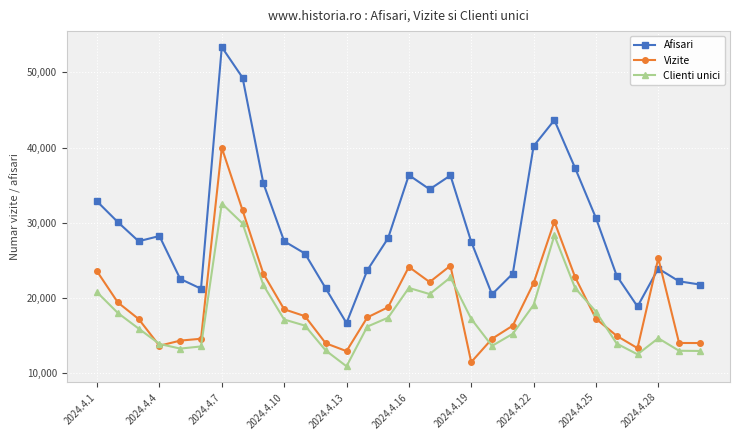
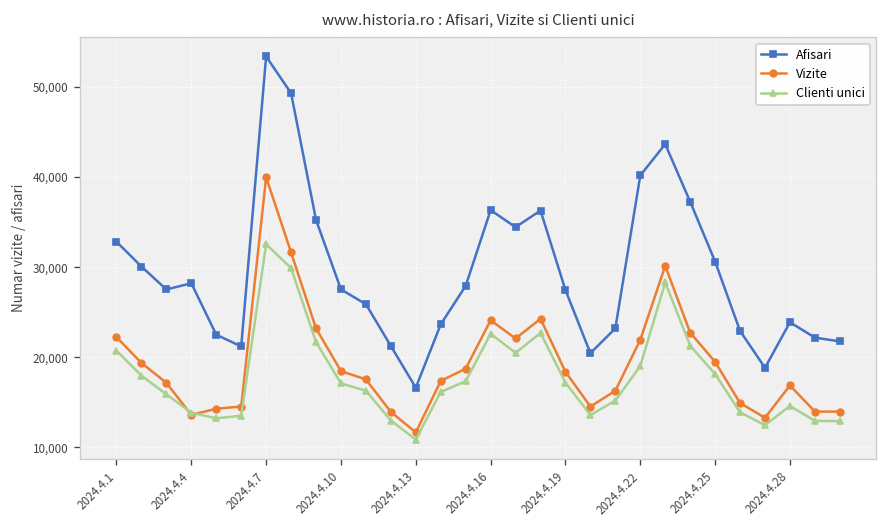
  {
    "Afisari": {
      "2024.4.1": "33,000",
      "2024.4.4": "28,000",
      "2024.4.7": "53,000",
      "2024.4.10": "28,000",
      "2024.4.13": "17,000",
      "2024.4.16": "36,000",
      "2024.4.19": "27,000",
      "2024.4.22": "40,000",
      "2024.4.25": "31,000",
      "2024.4.28": "24,000"
    },
    "Vizite": {
-     "2024.4.1": "24,000",
+     "2024.4.1": "22,000",
      "2024.4.7": "40,000",
      "2024.4.10": "18,000",
-     "2024.4.13": "13,000",
+     "2024.4.13": "12,000",
      "2024.4.16": "24,000",
-     "2024.4.19": "11,000",
+     "2024.4.19": "18,000",
      "2024.4.22": "22,000",
-     "2024.4.25": "17,000",
-     "2024.4.28": "25,000"
+     "2024.4.25": "19,000",
+     "2024.4.28": "17,000"
    },
    "Clienti unici": {
      "2024.4.1": "21,000",
      "2024.4.7": "33,000",
      "2024.4.10": "17,000",
      "2024.4.13": "11,000",
-     "2024.4.16": "21,000",
+     "2024.4.16": "23,000",
      "2024.4.19": "17,000",
      "2024.4.22": "19,000",
      "2024.4.25": "18,000",
      "2024.4.28": "15,000"
    }
  }
